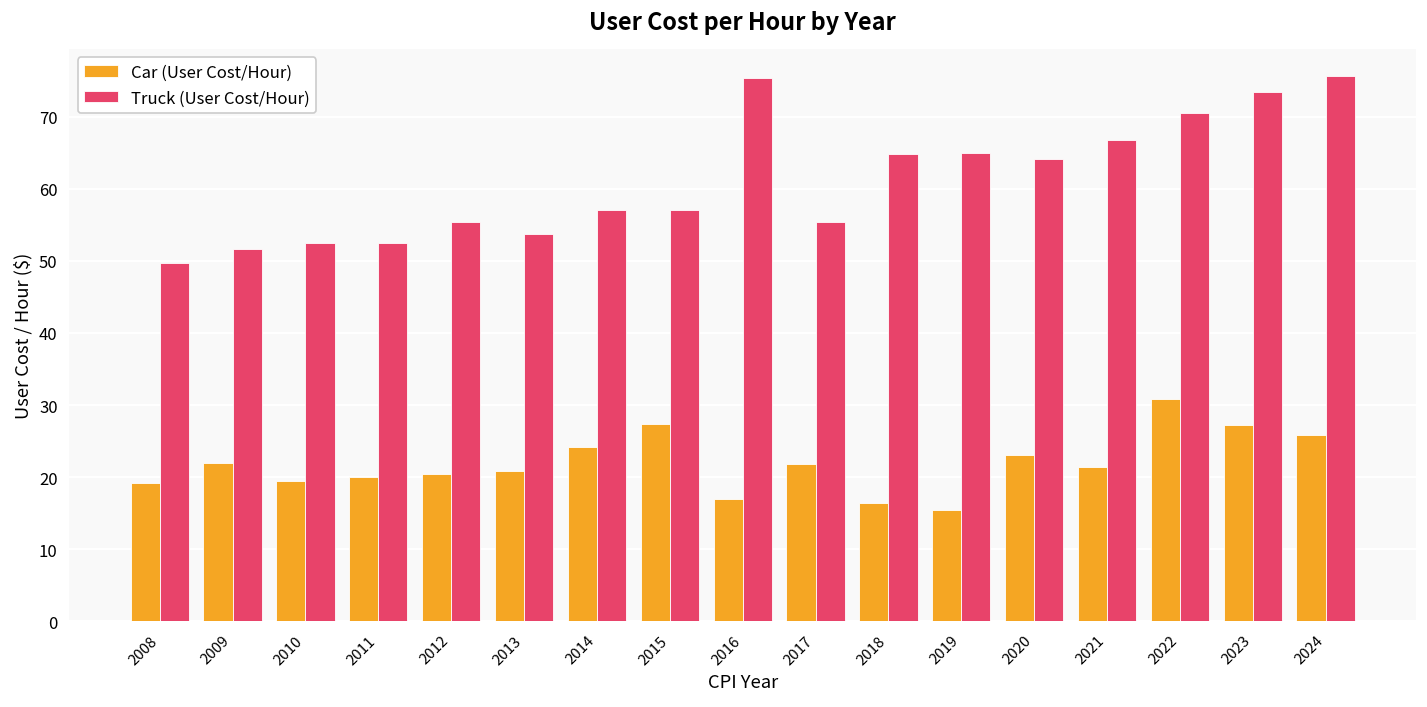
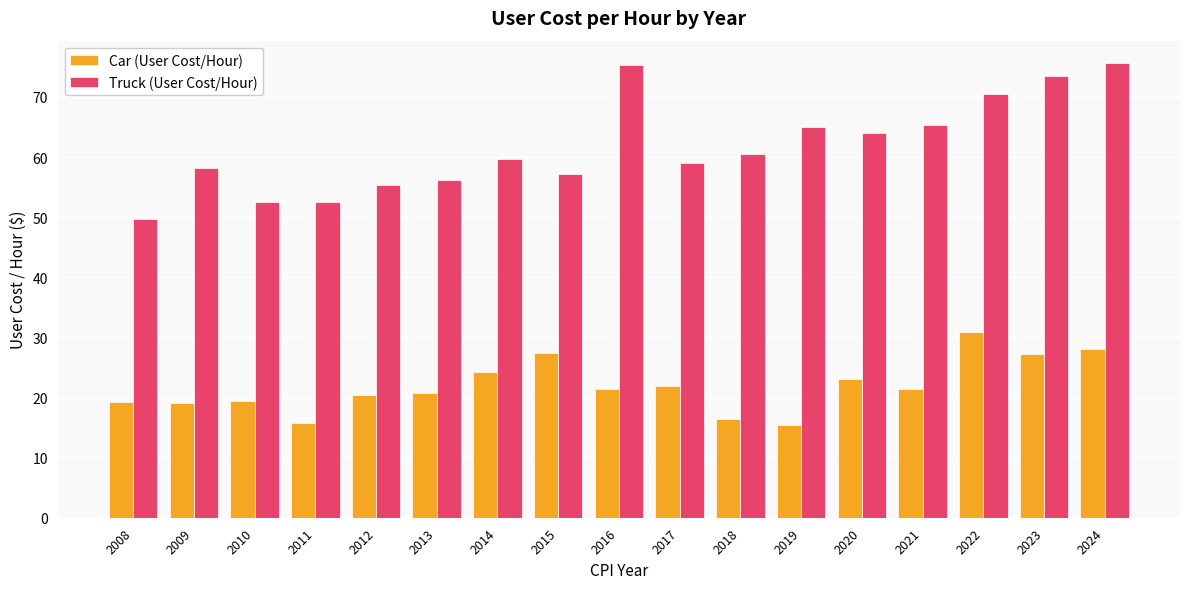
  {
    "Car (User Cost/Hour)": {
      "2008": 19,
-     "2009": 22,
+     "2009": 19,
      "2010": 19,
-     "2011": 20,
+     "2011": 16,
      "2012": 21,
      "2013": 21,
      "2014": 24,
      "2015": 27,
-     "2016": 17,
+     "2016": 21,
      "2017": 22,
      "2018": 16,
      "2019": 15,
      "2020": 23,
      "2021": 21,
      "2022": 31,
      "2023": 27,
-     "2024": 26
+     "2024": 28
    },
    "Truck (User Cost/Hour)": {
      "2008": 50,
-     "2009": 52,
+     "2009": 58,
      "2010": 53,
      "2011": 53,
      "2012": 55,
-     "2013": 54,
-     "2014": 57,
+     "2013": 56,
+     "2014": 60,
      "2015": 57,
      "2016": 75,
-     "2017": 55,
-     "2018": 65,
+     "2017": 59,
+     "2018": 61,
      "2019": 65,
      "2020": 64,
-     "2021": 67,
+     "2021": 65,
      "2022": 71,
      "2023": 73,
      "2024": 76
    }
  }
